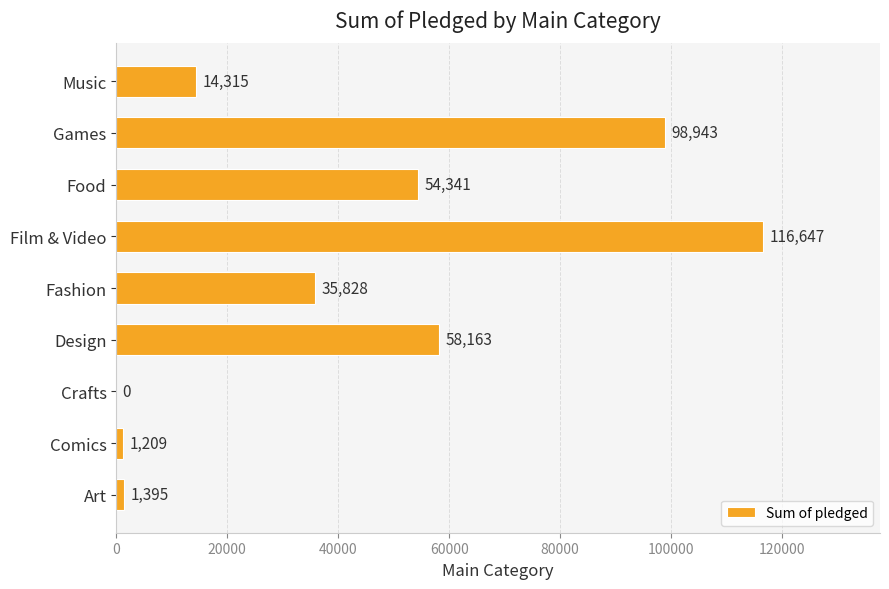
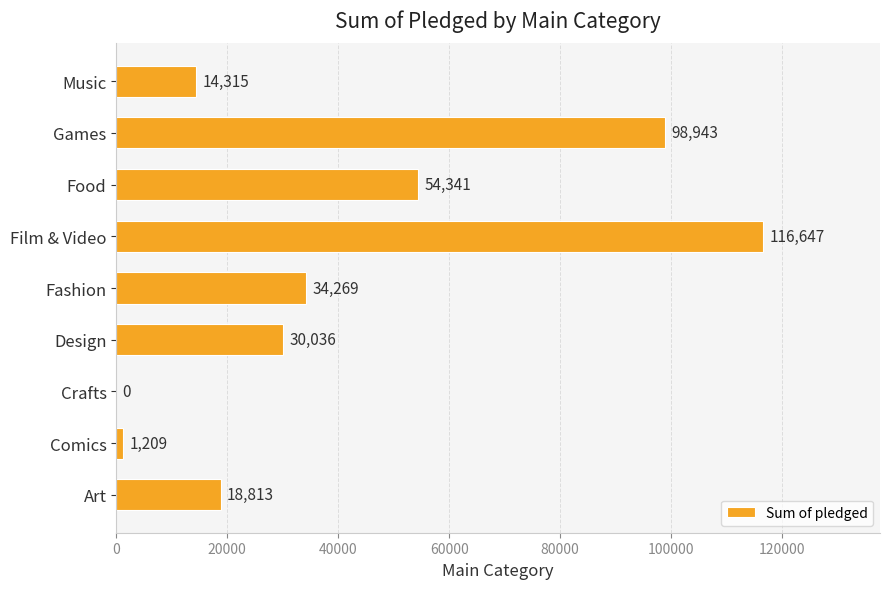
  {
    "Music": "14,315",
    "Games": "98,943",
    "Food": "54,341",
    "Film & Video": "116,647",
-   "Fashion": "35,828",
-   "Design": "58,163",
+   "Fashion": "34,269",
+   "Design": "30,036",
    "Crafts": "0",
    "Comics": "1,209",
-   "Art": "1,395"
+   "Art": "18,813"
  }
